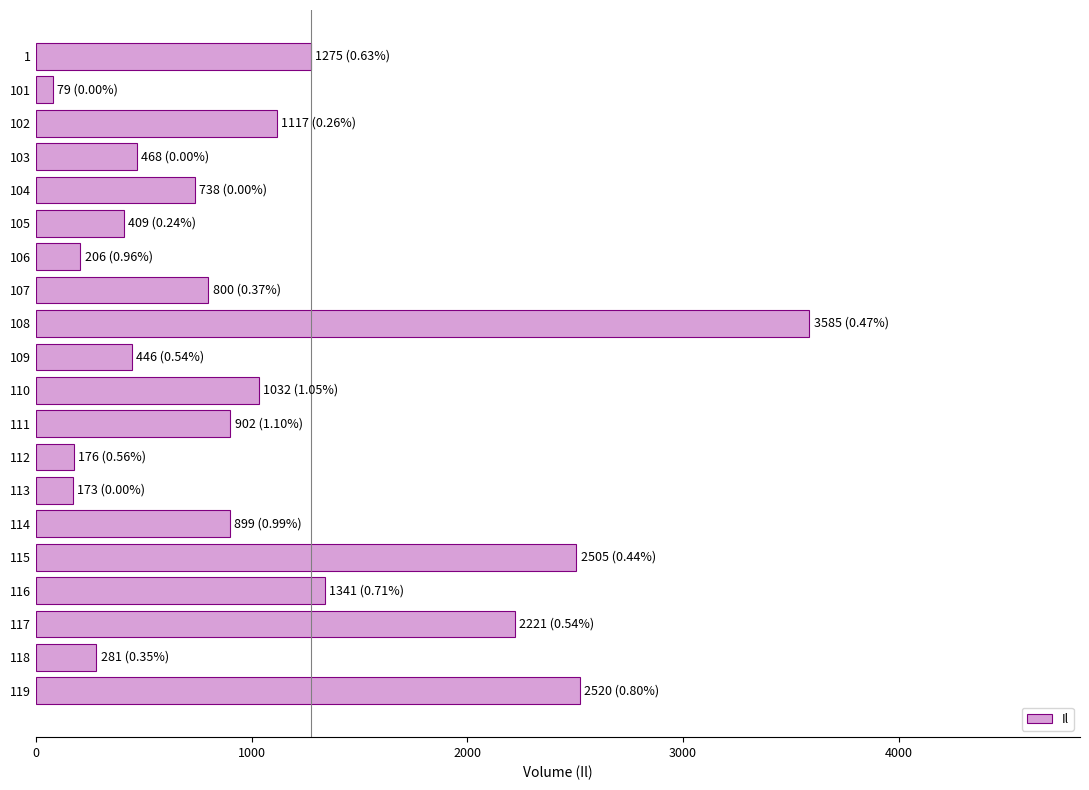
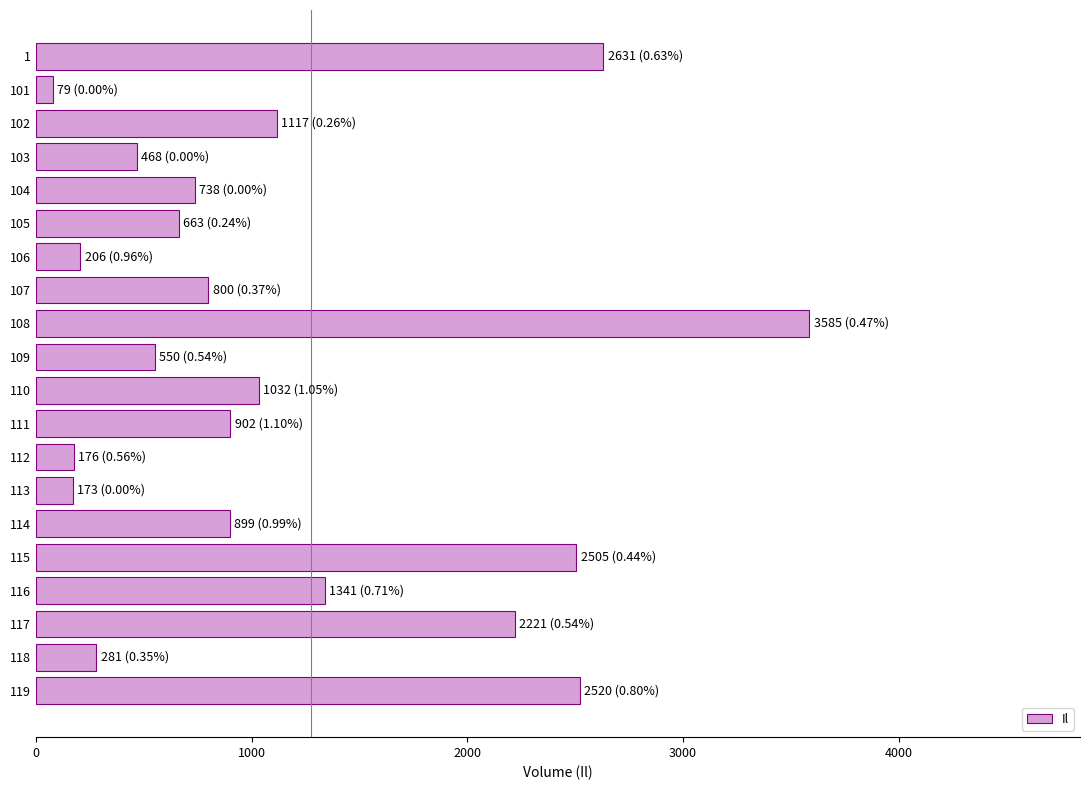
  {
-   "1": 1275,
+   "1": 2631,
    "101": 79,
    "102": 1117,
    "103": 468,
    "104": 738,
-   "105": 409,
+   "105": 663,
    "106": 206,
    "107": 800,
    "108": 3585,
-   "109": 446,
+   "109": 550,
    "110": 1032,
    "111": 902,
    "112": 176,
    "113": 173,
    "114": 899,
    "115": 2505,
    "116": 1341,
    "117": 2221,
    "118": 281,
    "119": 2520
  }
